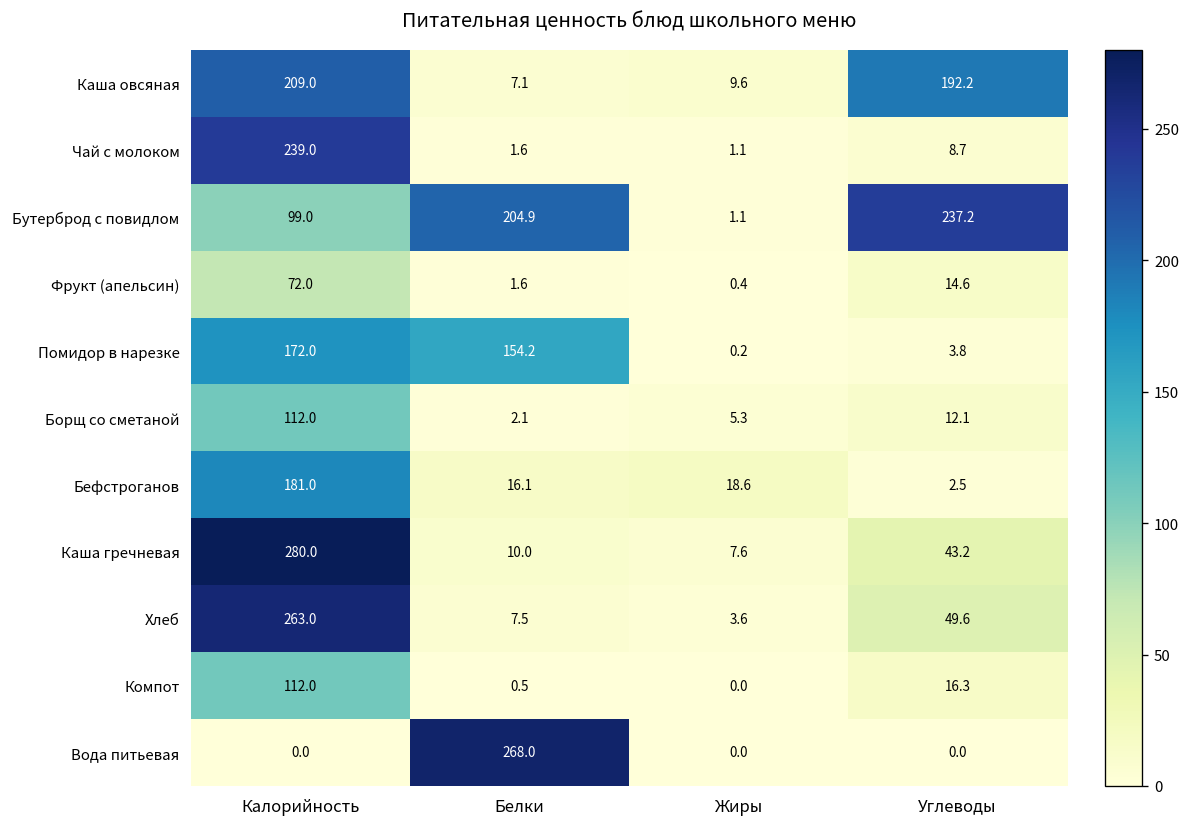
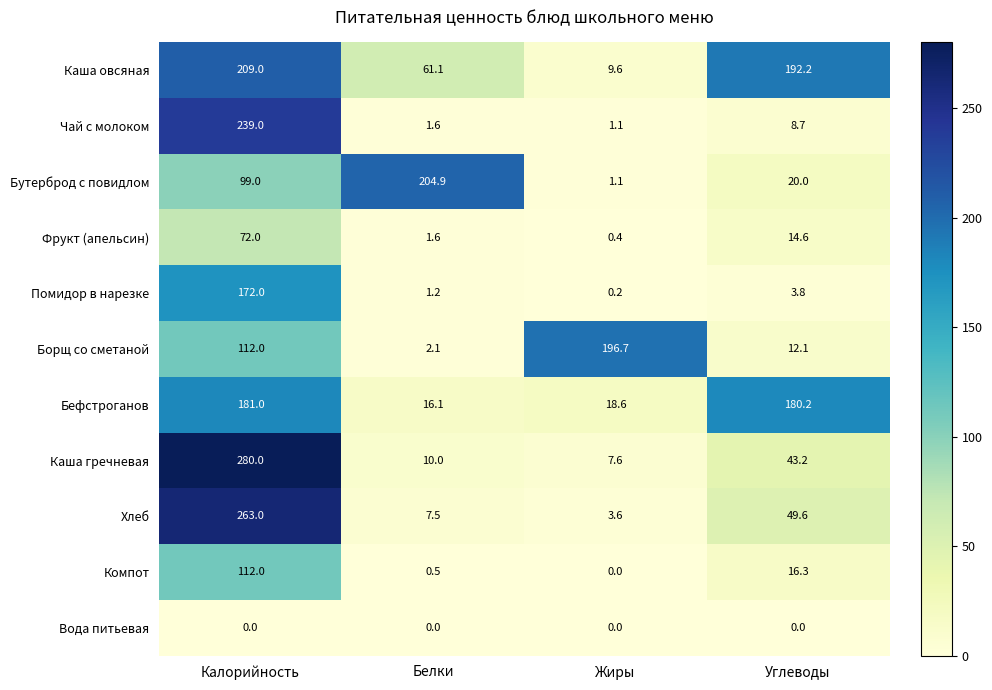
  {
    "Каша овсяная": {
      "Калорийность": 209.0,
-     "Белки": 7.1,
+     "Белки": 61.1,
      "Жиры": 9.6,
      "Углеводы": 192.2
    },
    "Чай с молоком": {
      "Калорийность": 239.0,
      "Белки": 1.6,
      "Жиры": 1.1,
      "Углеводы": 8.7
    },
    "Бутерброд с повидлом": {
      "Калорийность": 99.0,
      "Белки": 204.9,
      "Жиры": 1.1,
-     "Углеводы": 237.2
+     "Углеводы": 20.0
    },
    "Фрукт (апельсин)": {
      "Калорийность": 72.0,
      "Белки": 1.6,
      "Жиры": 0.4,
      "Углеводы": 14.6
    },
    "Помидор в нарезке": {
      "Калорийность": 172.0,
-     "Белки": 154.2,
+     "Белки": 1.2,
      "Жиры": 0.2,
      "Углеводы": 3.8
    },
    "Борщ со сметаной": {
      "Калорийность": 112.0,
      "Белки": 2.1,
-     "Жиры": 5.3,
+     "Жиры": 196.7,
      "Углеводы": 12.1
    },
    "Бефстроганов": {
      "Калорийность": 181.0,
      "Белки": 16.1,
      "Жиры": 18.6,
-     "Углеводы": 2.5
+     "Углеводы": 180.2
    },
    "Каша гречневая": {
      "Калорийность": 280.0,
      "Белки": 10.0,
      "Жиры": 7.6,
      "Углеводы": 43.2
    },
    "Хлеб": {
      "Калорийность": 263.0,
      "Белки": 7.5,
      "Жиры": 3.6,
      "Углеводы": 49.6
    },
    "Компот": {
      "Калорийность": 112.0,
      "Белки": 0.5,
      "Жиры": 0.0,
      "Углеводы": 16.3
    },
    "Вода питьевая": {
      "Калорийность": 0.0,
-     "Белки": 268.0,
+     "Белки": 0.0,
      "Жиры": 0.0,
      "Углеводы": 0.0
    }
  }
